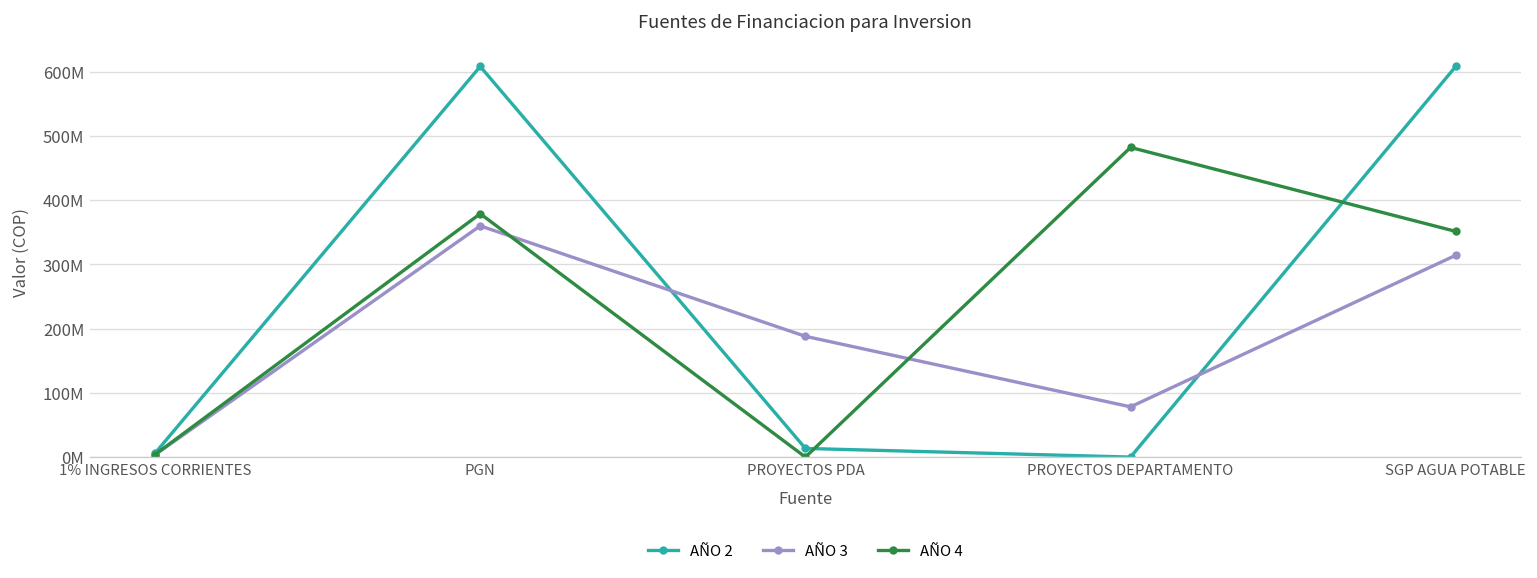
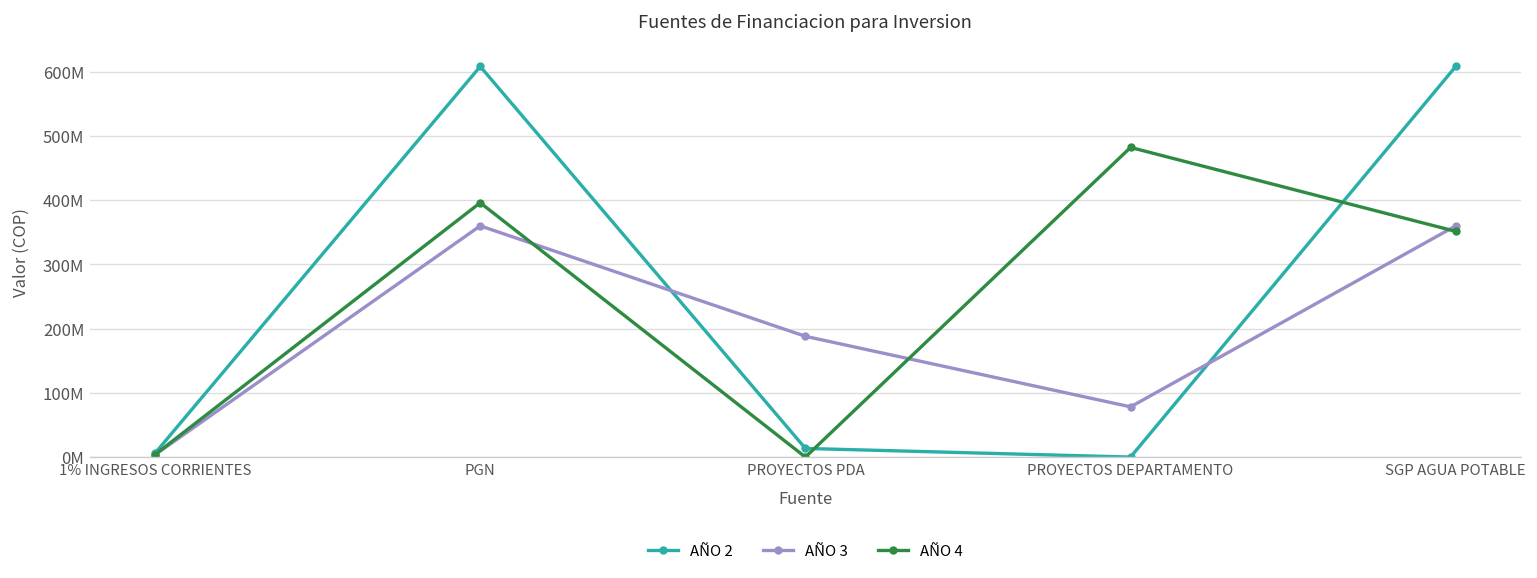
  {
    "AÑO 2": {
      "PGN": 610000000,
      "PROYECTOS PDA": 10000000,
      "PROYECTOS DEPARTAMENTO": 0,
      "SGP AGUA POTABLE": 610000000
    },
    "AÑO 3": {
      "PGN": 360000000,
      "PROYECTOS PDA": 190000000,
      "PROYECTOS DEPARTAMENTO": 80000000,
-     "SGP AGUA POTABLE": 310000000
+     "SGP AGUA POTABLE": 360000000
    },
    "AÑO 4": {
-     "PGN": 380000000,
+     "PGN": 400000000,
      "PROYECTOS PDA": 0,
      "PROYECTOS DEPARTAMENTO": 480000000,
      "SGP AGUA POTABLE": 350000000
    }
  }
